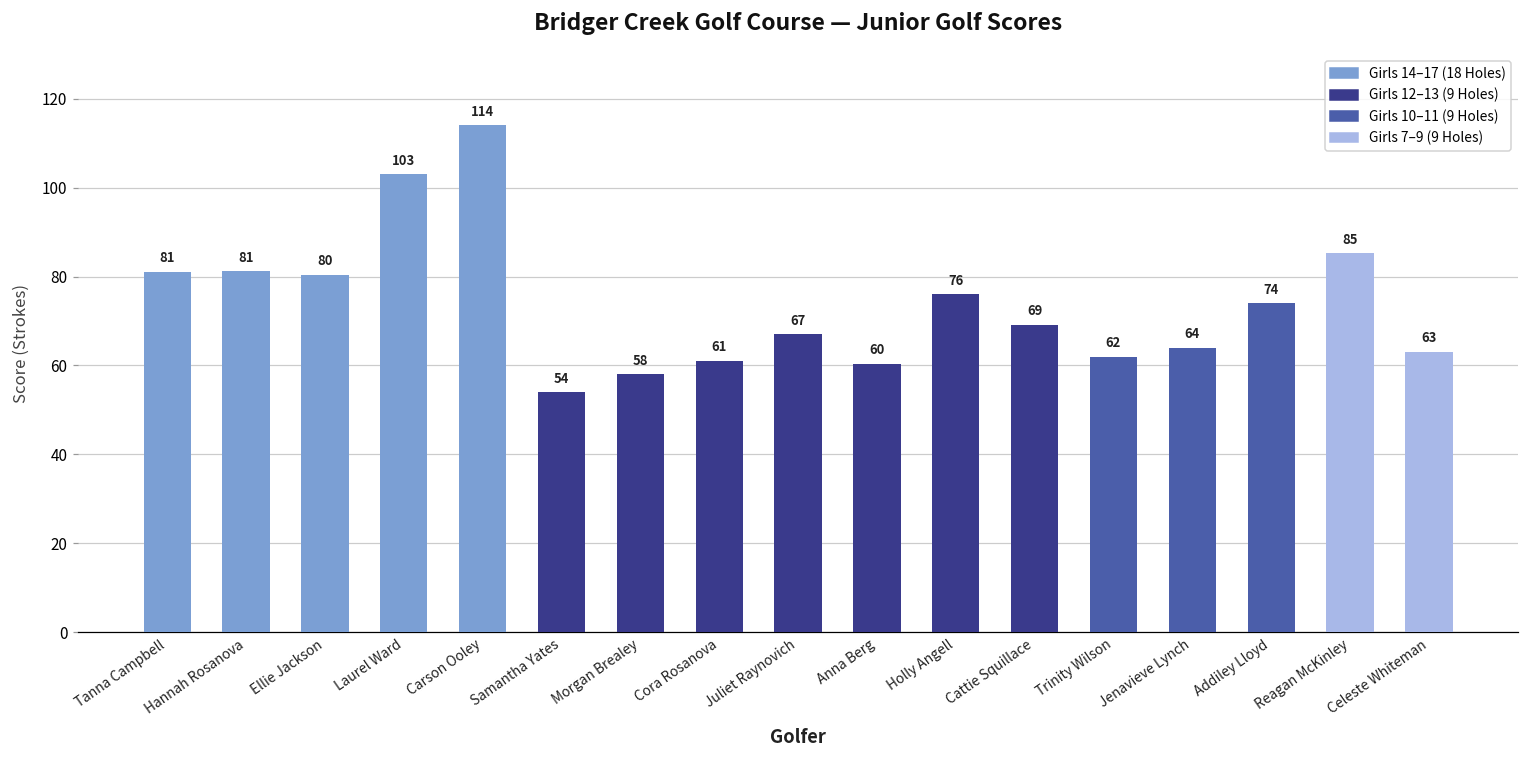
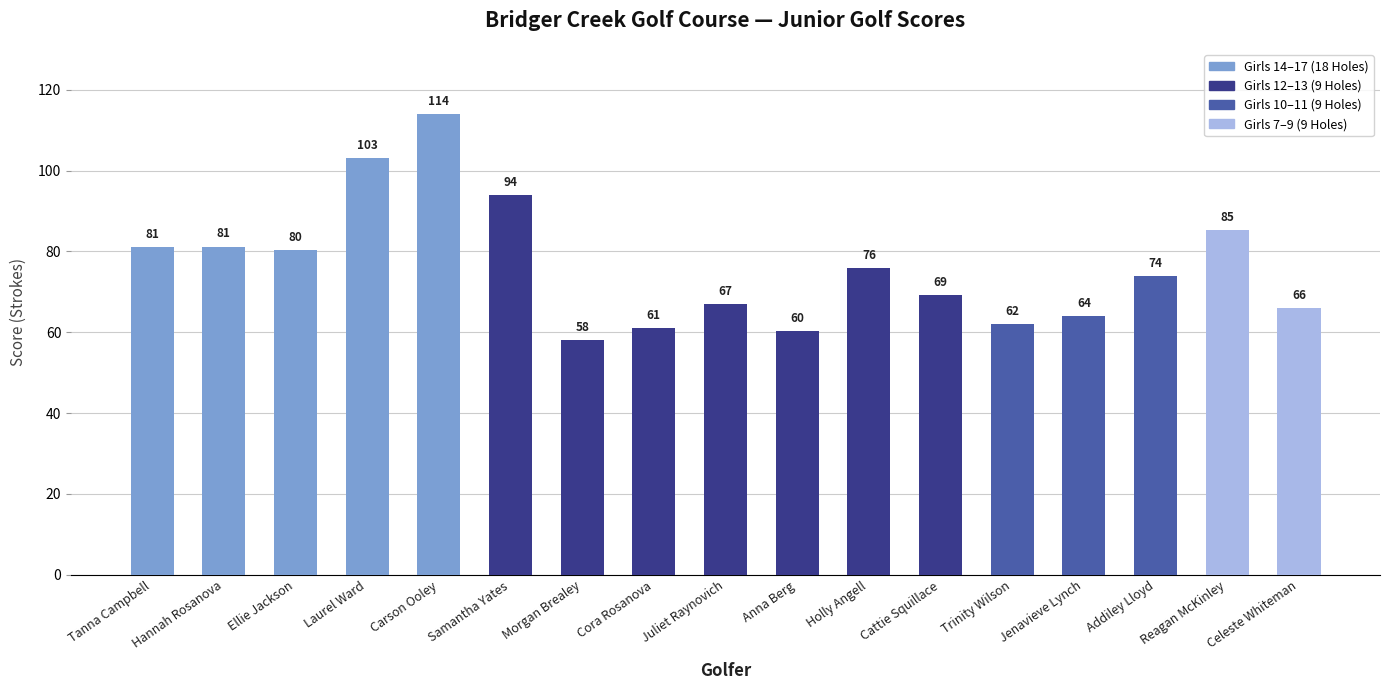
  {
    "Tanna Campbell": 81,
    "Hannah Rosanova": 81,
    "Ellie Jackson": 80,
    "Laurel Ward": 103,
    "Carson Ooley": 114,
-   "Samantha Yates": 54,
+   "Samantha Yates": 94,
    "Morgan Brealey": 58,
    "Cora Rosanova": 61,
    "Juliet Raynovich": 67,
    "Anna Berg": 60,
    "Holly Angell": 76,
    "Cattie Squillace": 69,
    "Trinity Wilson": 62,
    "Jenavieve Lynch": 64,
    "Addiley Lloyd": 74,
    "Reagan McKinley": 85,
-   "Celeste Whiteman": 63
+   "Celeste Whiteman": 66
  }
